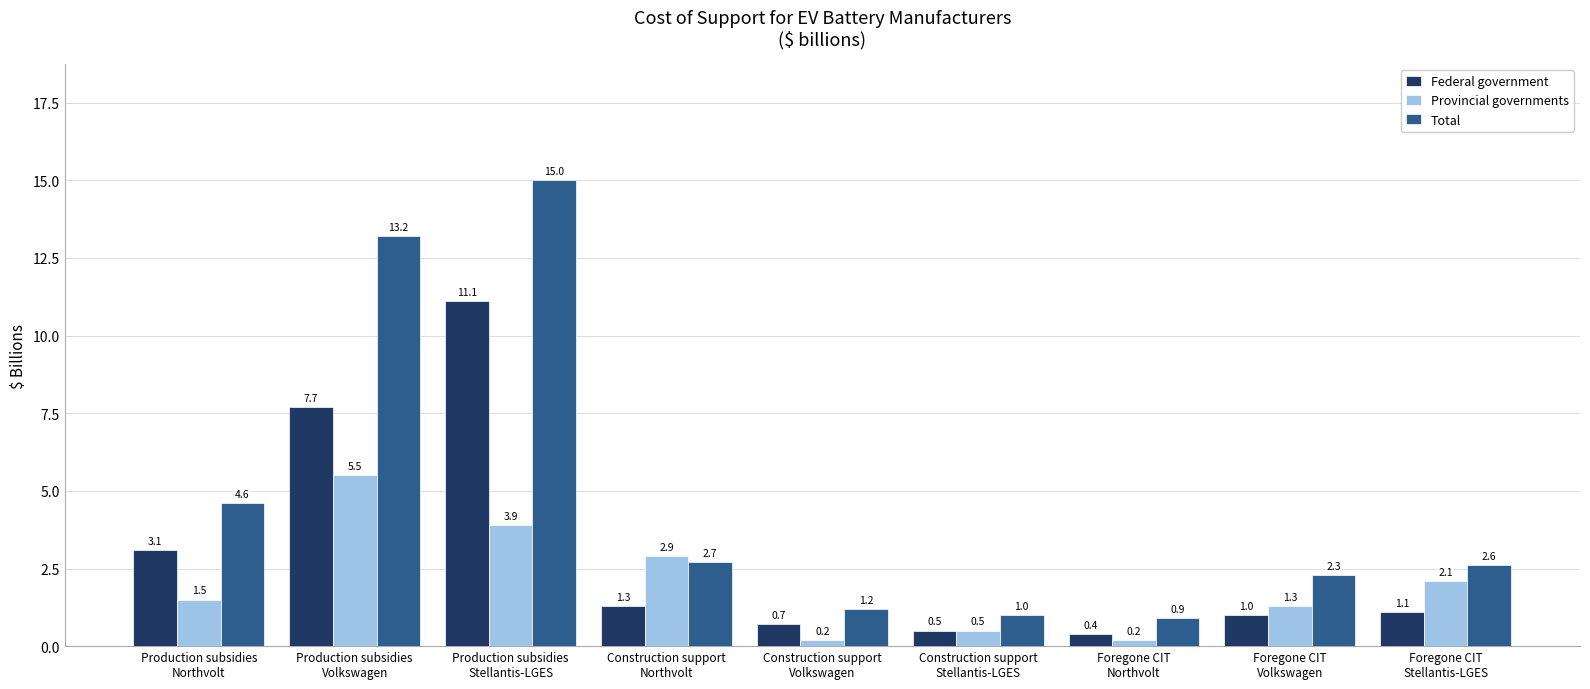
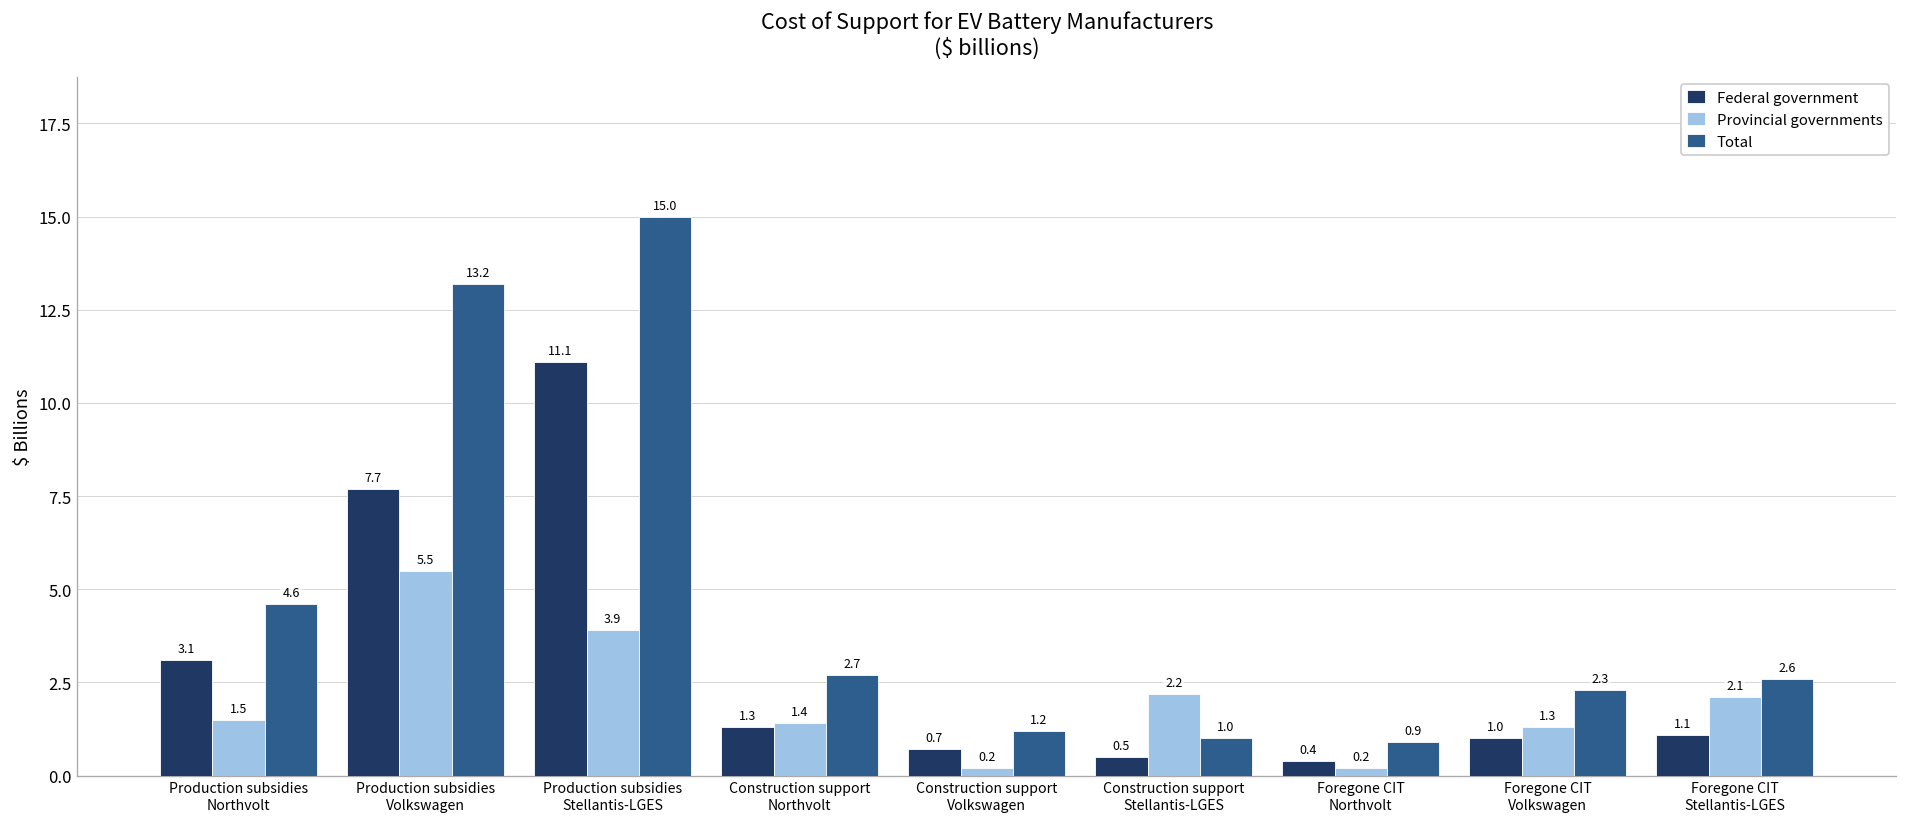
  {
    "Provincial governments": {
-     "Construction support Northvolt": 2.9,
-     "Construction support Stellantis-LGES": 0.5
+     "Construction support Northvolt": 1.4,
+     "Construction support Stellantis-LGES": 2.2
    }
  }
